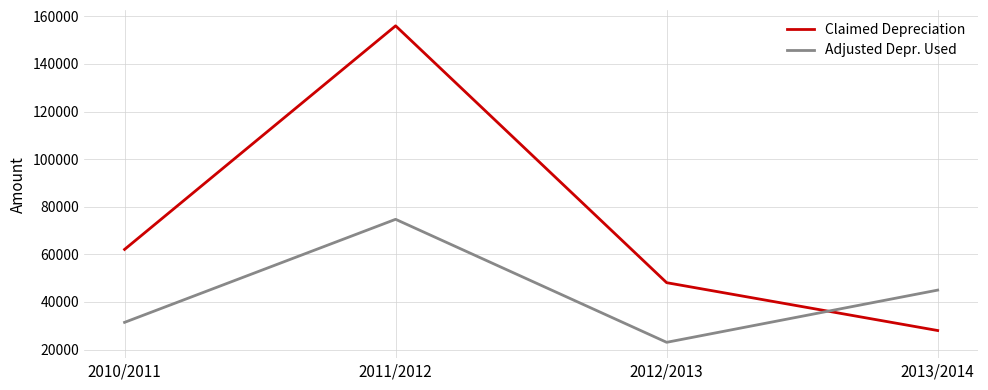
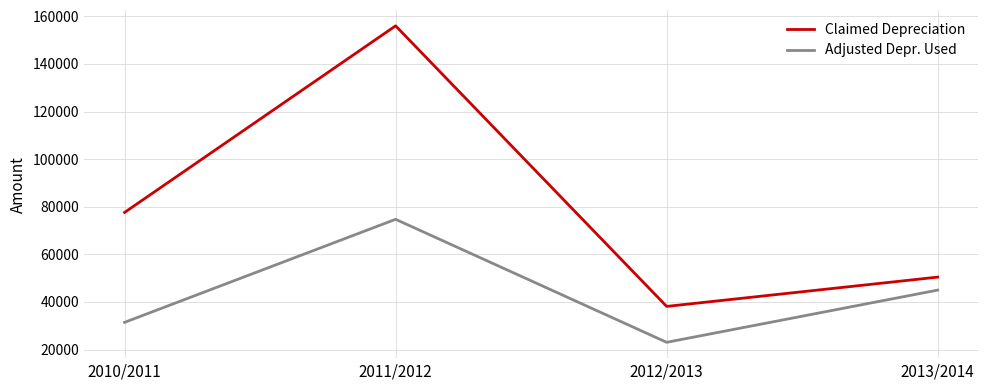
  {
    "Claimed Depreciation": {
-     "2010/2011": 62000,
+     "2010/2011": 78000,
      "2011/2012": 156000,
-     "2012/2013": 48000,
-     "2013/2014": 28000
+     "2012/2013": 38000,
+     "2013/2014": 50000
    },
    "Adjusted Depr. Used": {
      "2010/2011": 31000,
      "2011/2012": 75000,
      "2012/2013": 23000,
      "2013/2014": 45000
    }
  }
